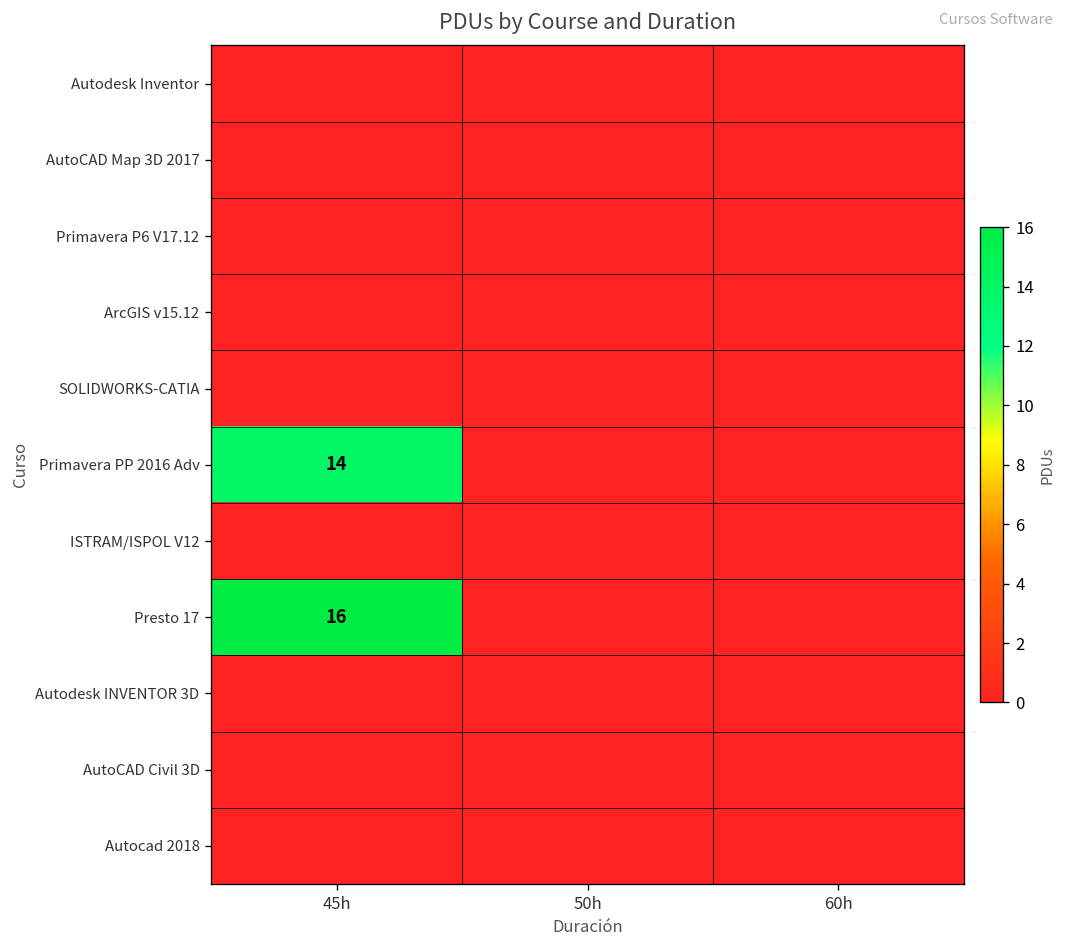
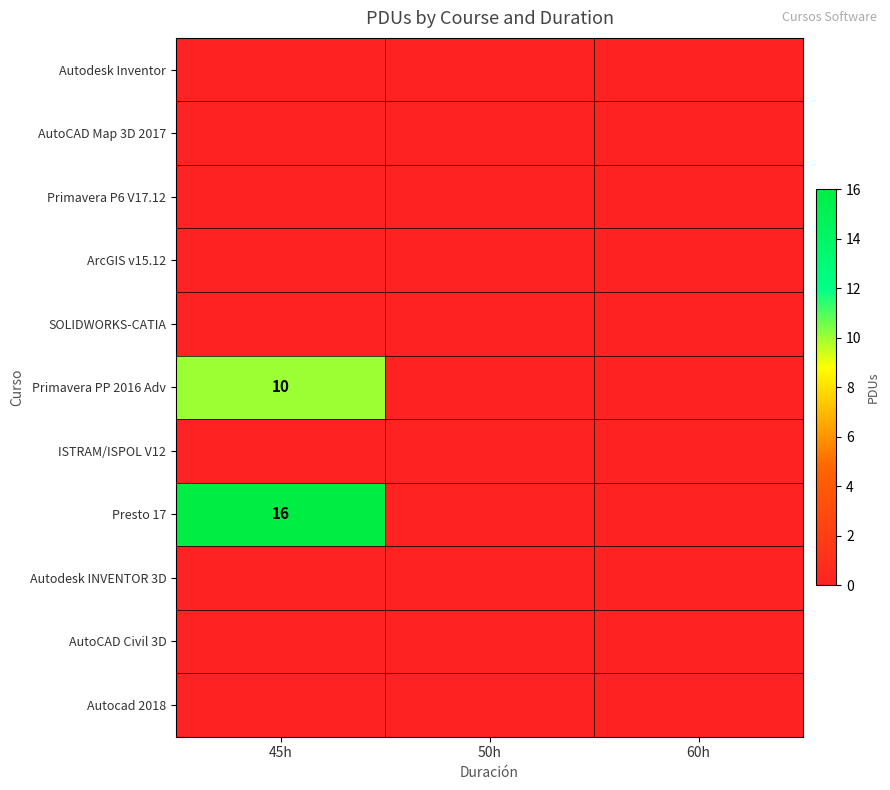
  {
    "Primavera PP 2016 Adv": {
-     "45h": 14
+     "45h": 10
    },
    "Presto 17": {
      "45h": 16
    }
  }
